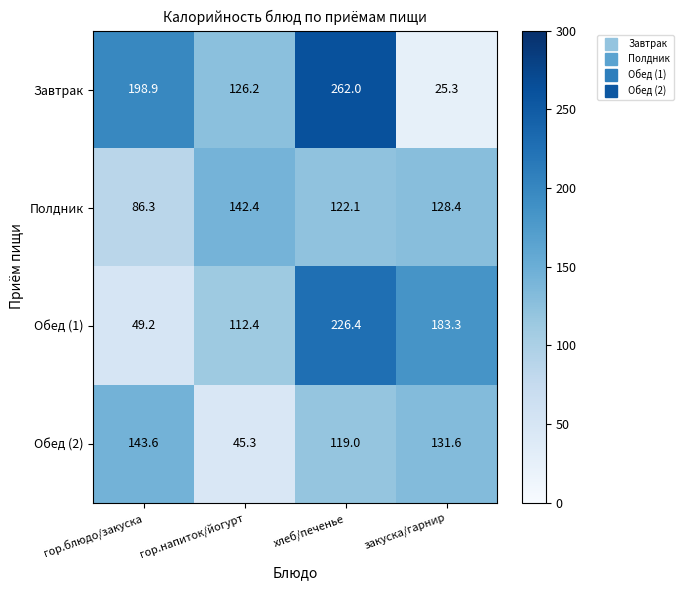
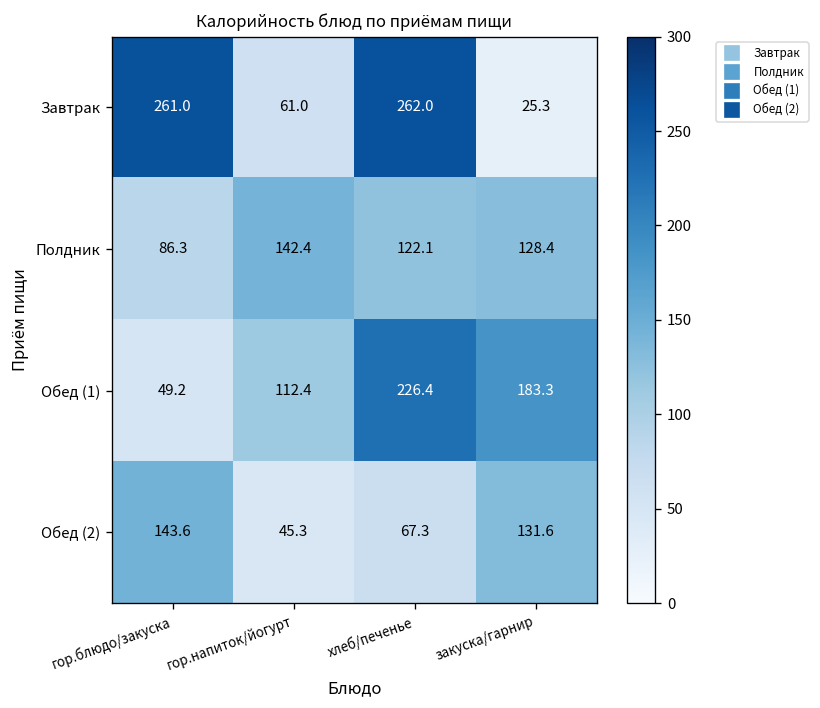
  {
    "Завтрак": {
-     "гор.блюдо/закуска": 198.9,
-     "гор.напиток/йогурт": 126.2,
+     "гор.блюдо/закуска": 261.0,
+     "гор.напиток/йогурт": 61.0,
      "хлеб/печенье": 262.0,
      "закуска/гарнир": 25.3
    },
    "Полдник": {
      "гор.блюдо/закуска": 86.3,
      "гор.напиток/йогурт": 142.4,
      "хлеб/печенье": 122.1,
      "закуска/гарнир": 128.4
    },
    "Обед (1)": {
      "гор.блюдо/закуска": 49.2,
      "гор.напиток/йогурт": 112.4,
      "хлеб/печенье": 226.4,
      "закуска/гарнир": 183.3
    },
    "Обед (2)": {
      "гор.блюдо/закуска": 143.6,
      "гор.напиток/йогурт": 45.3,
-     "хлеб/печенье": 119.0,
+     "хлеб/печенье": 67.3,
      "закуска/гарнир": 131.6
    }
  }
